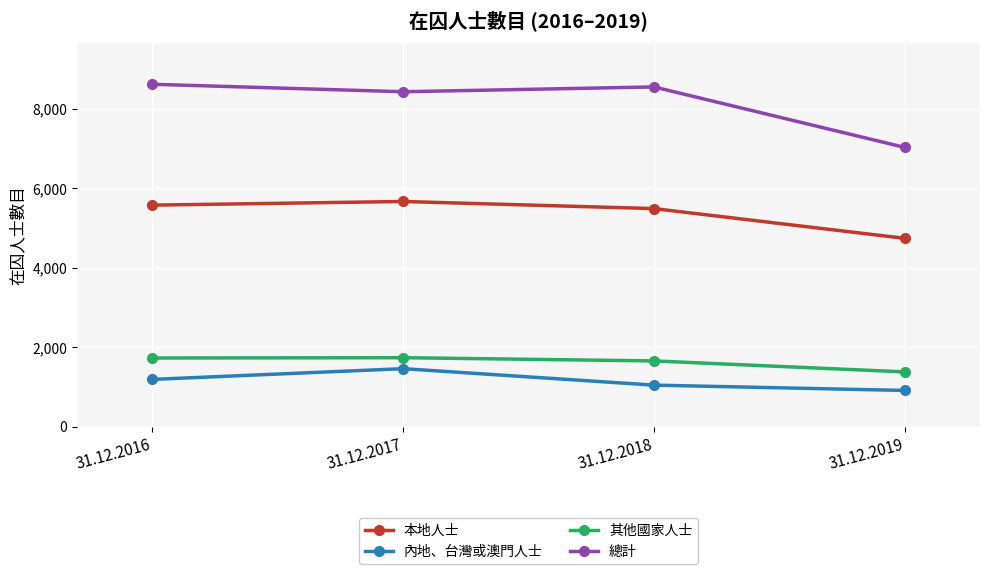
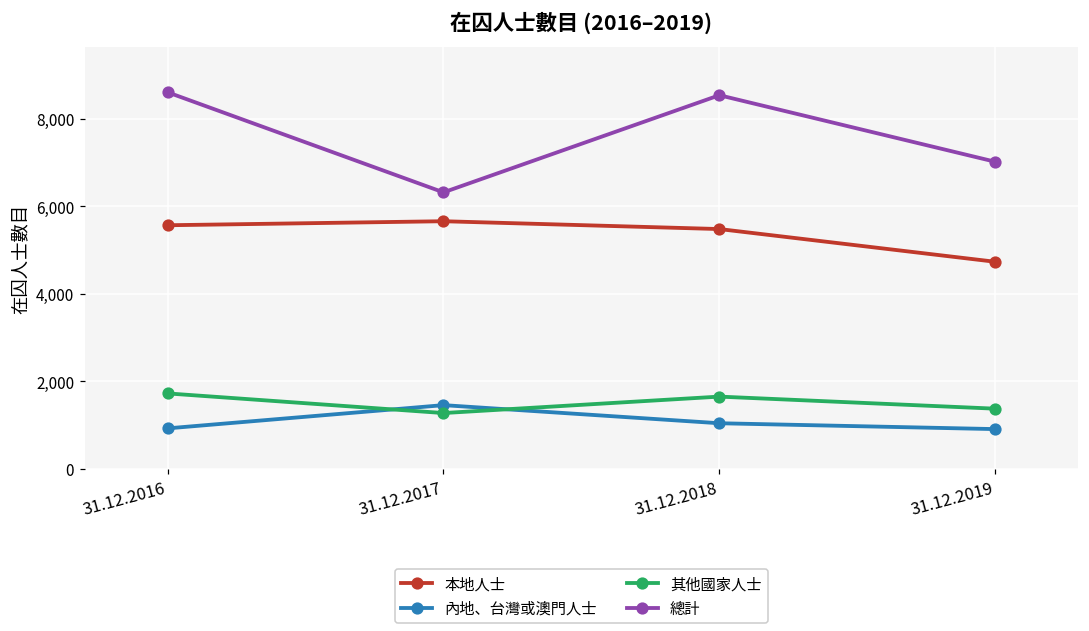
  {
    "本地人士": {
      "31.12.2016": "5,600",
      "31.12.2017": "5,700",
      "31.12.2018": "5,500",
      "31.12.2019": "4,700"
    },
    "內地、台灣或澳門人士": {
-     "31.12.2016": "1,200",
+     "31.12.2016": "900",
      "31.12.2017": "1,500",
      "31.12.2018": "1,000",
      "31.12.2019": "900"
    },
    "其他國家人士": {
      "31.12.2016": "1,700",
-     "31.12.2017": "1,700",
+     "31.12.2017": "1,300",
      "31.12.2018": "1,700",
      "31.12.2019": "1,400"
    },
    "總計": {
      "31.12.2016": "8,600",
-     "31.12.2017": "8,400",
+     "31.12.2017": "6,300",
      "31.12.2018": "8,500",
      "31.12.2019": "7,000"
    }
  }
